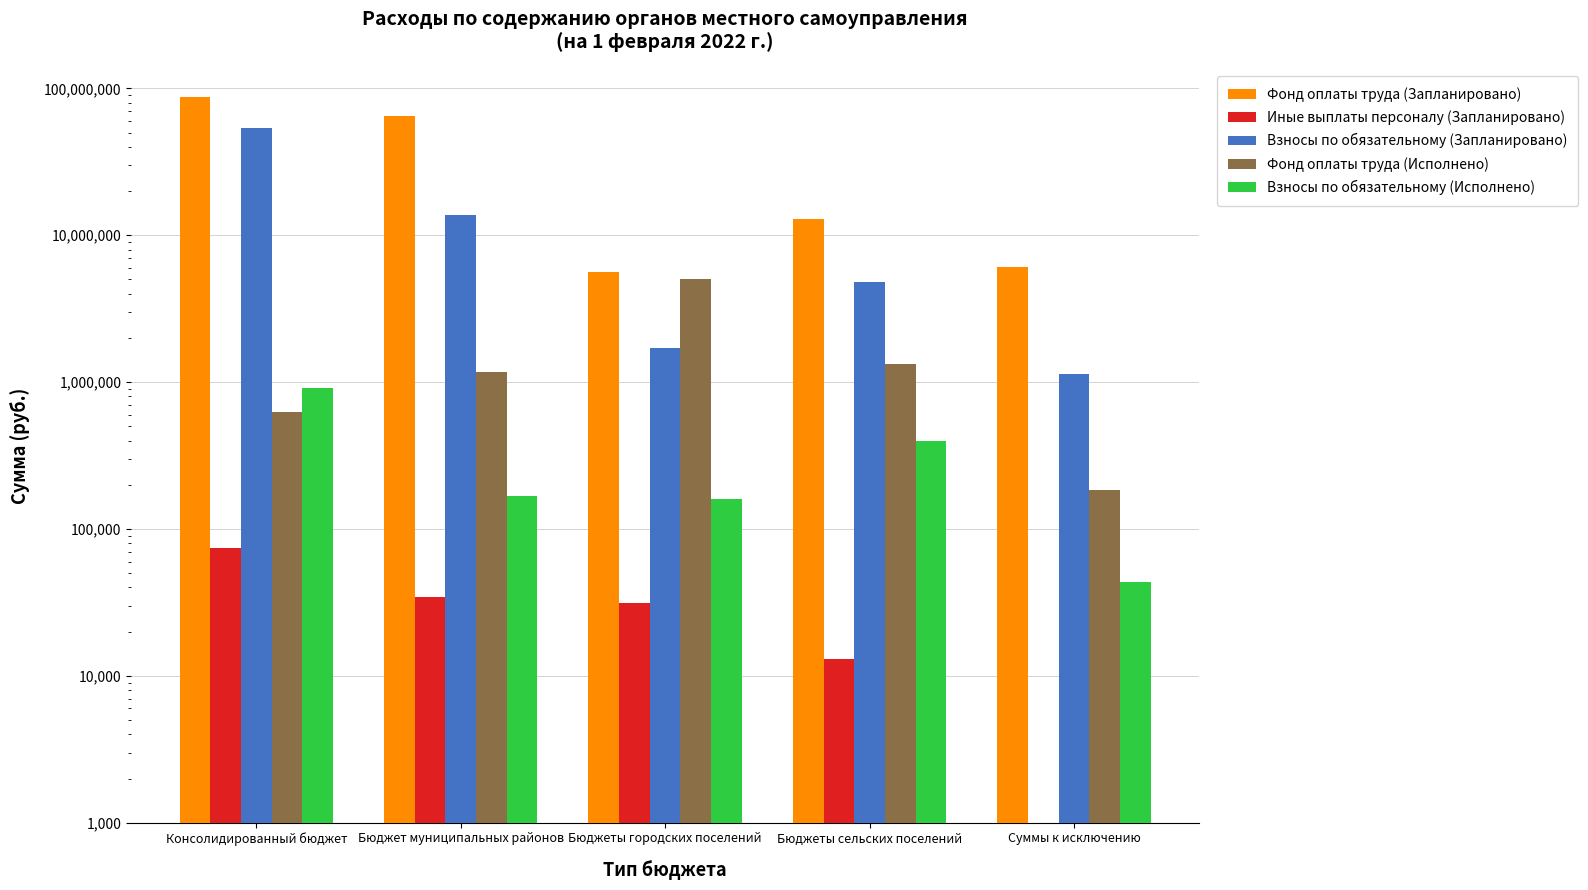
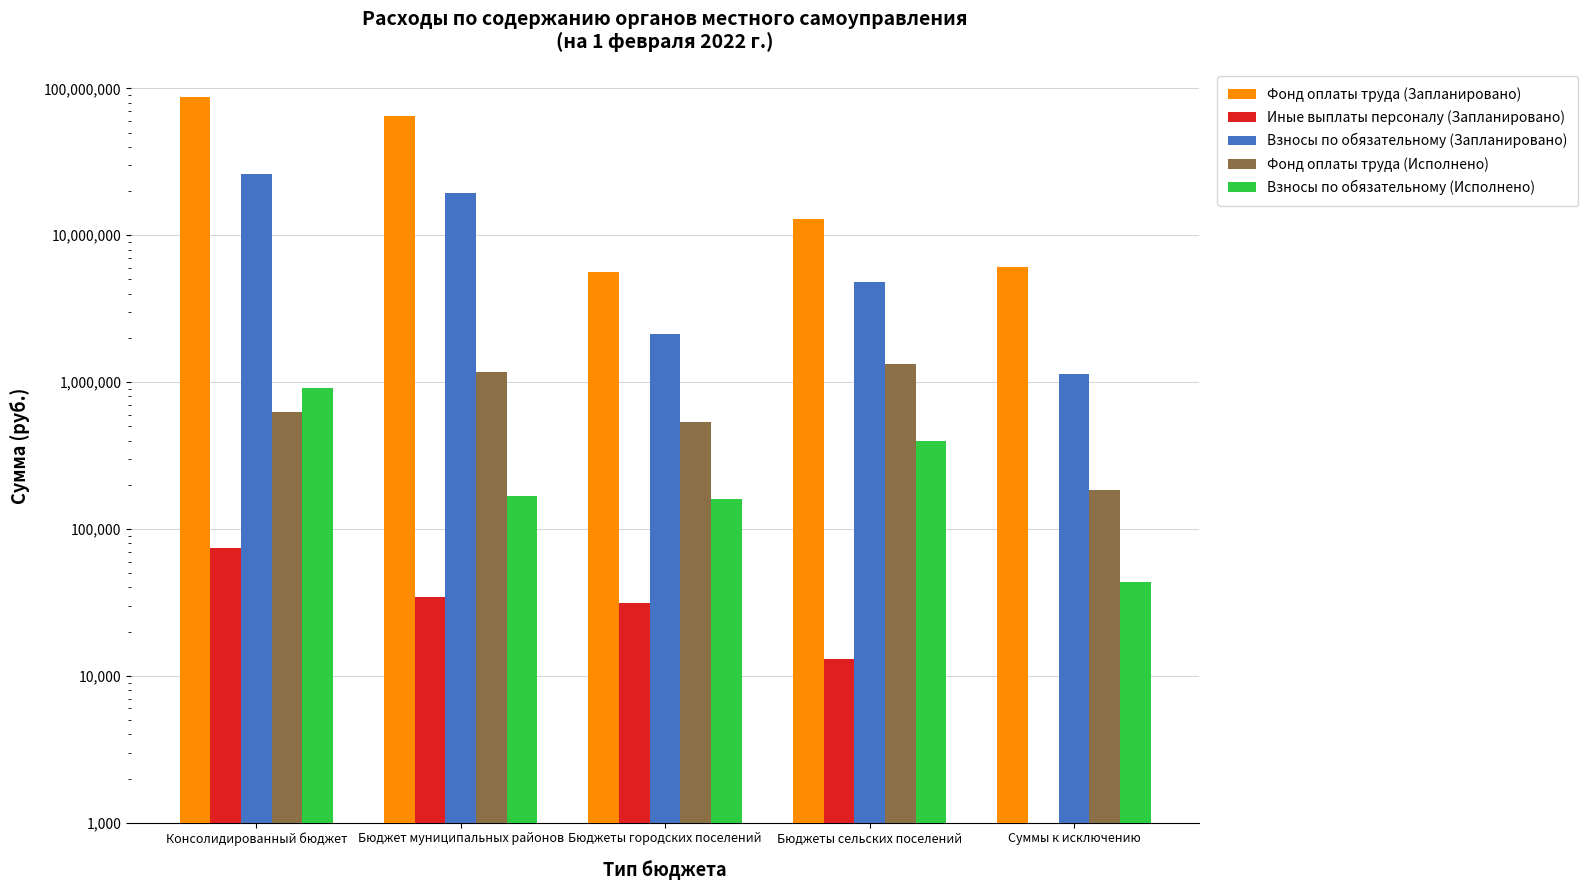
  {
    "Фонд оплаты труда (Запланировано)": {
      "Консолидированный бюджет": "90,000,000",
      "Бюджет муниципальных районов": "70,000,000",
      "Бюджеты городских поселений": "5,700,000",
      "Бюджеты сельских поселений": "13,000,000",
      "Суммы к исключению": "6,000,000"
    },
    "Иные выплаты персоналу (Запланировано)": {
      "Консолидированный бюджет": "70,000",
      "Бюджет муниципальных районов": "34,000",
      "Бюджеты городских поселений": "32,000",
      "Бюджеты сельских поселений": "13,000"
    },
    "Взносы по обязательному (Запланировано)": {
-     "Консолидированный бюджет": "53,000,000",
-     "Бюджет муниципальных районов": "14,000,000",
-     "Бюджеты городских поселений": "1,700,000",
+     "Консолидированный бюджет": "26,000,000",
+     "Бюджет муниципальных районов": "19,000,000",
+     "Бюджеты городских поселений": "2,100,000",
      "Бюджеты сельских поселений": "4,800,000",
      "Суммы к исключению": "1,100,000"
    },
    "Фонд оплаты труда (Исполнено)": {
      "Консолидированный бюджет": "630,000",
      "Бюджет муниципальных районов": "1,200,000",
-     "Бюджеты городских поселений": "5,000,000",
+     "Бюджеты городских поселений": "530,000",
      "Бюджеты сельских поселений": "1,300,000",
      "Суммы к исключению": "180,000"
    },
    "Взносы по обязательному (Исполнено)": {
      "Консолидированный бюджет": "900,000",
      "Бюджет муниципальных районов": "170,000",
      "Бюджеты городских поселений": "160,000",
      "Бюджеты сельских поселений": "400,000",
      "Суммы к исключению": "43,000"
    }
  }
